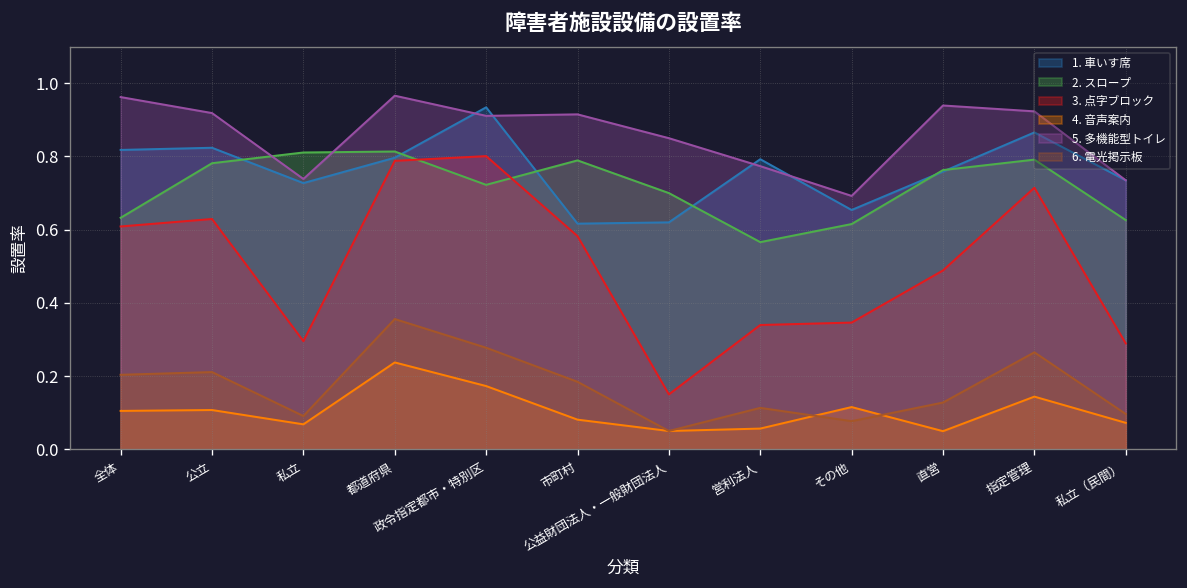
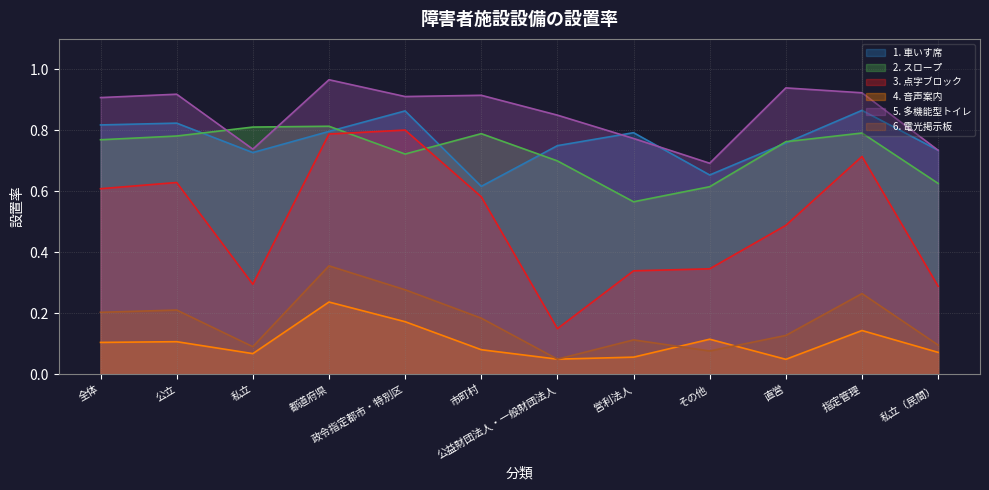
  {
    "1. 車いす席": {
      "全体": 0.82,
      "公立": 0.82,
      "私立": 0.73,
      "都道府県": 0.80,
-     "政令指定都市・特別区": 0.93,
+     "政令指定都市・特別区": 0.86,
      "市町村": 0.62,
-     "公益財団法人・一般財団法人": 0.62,
+     "公益財団法人・一般財団法人": 0.75,
      "営利法人": 0.79,
      "その他": 0.65
    },
    "2. スロープ": {
-     "全体": 0.63,
+     "全体": 0.77,
      "公立": 0.78,
      "私立": 0.81,
      "都道府県": 0.81,
      "政令指定都市・特別区": 0.72,
      "市町村": 0.79,
      "公益財団法人・一般財団法人": 0.70,
      "営利法人": 0.57,
      "その他": 0.62,
      "私立（民間）": 0.63
    },
    "5. 多機能型トイレ": {
-     "全体": 0.96,
+     "全体": 0.91,
      "公立": 0.92,
      "私立": 0.74,
      "都道府県": 0.97,
      "政令指定都市・特別区": 0.91,
      "市町村": 0.92,
      "公益財団法人・一般財団法人": 0.85,
      "営利法人": 0.77,
      "その他": 0.69,
      "直営": 0.94
    }
  }
